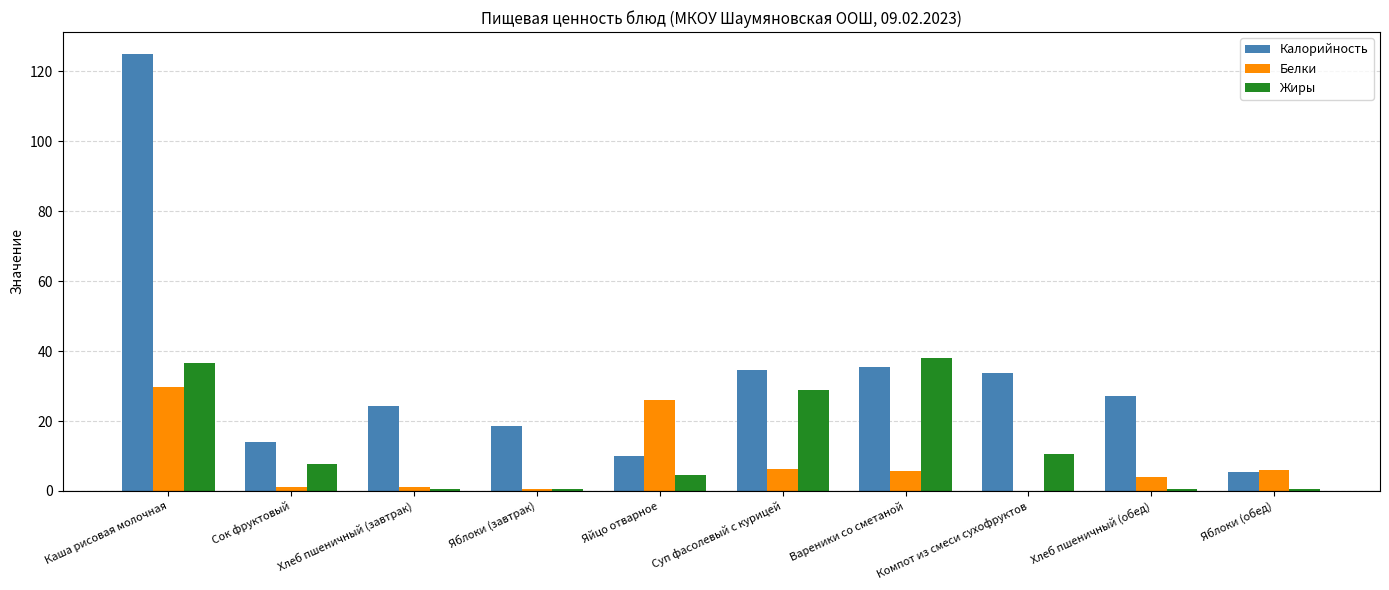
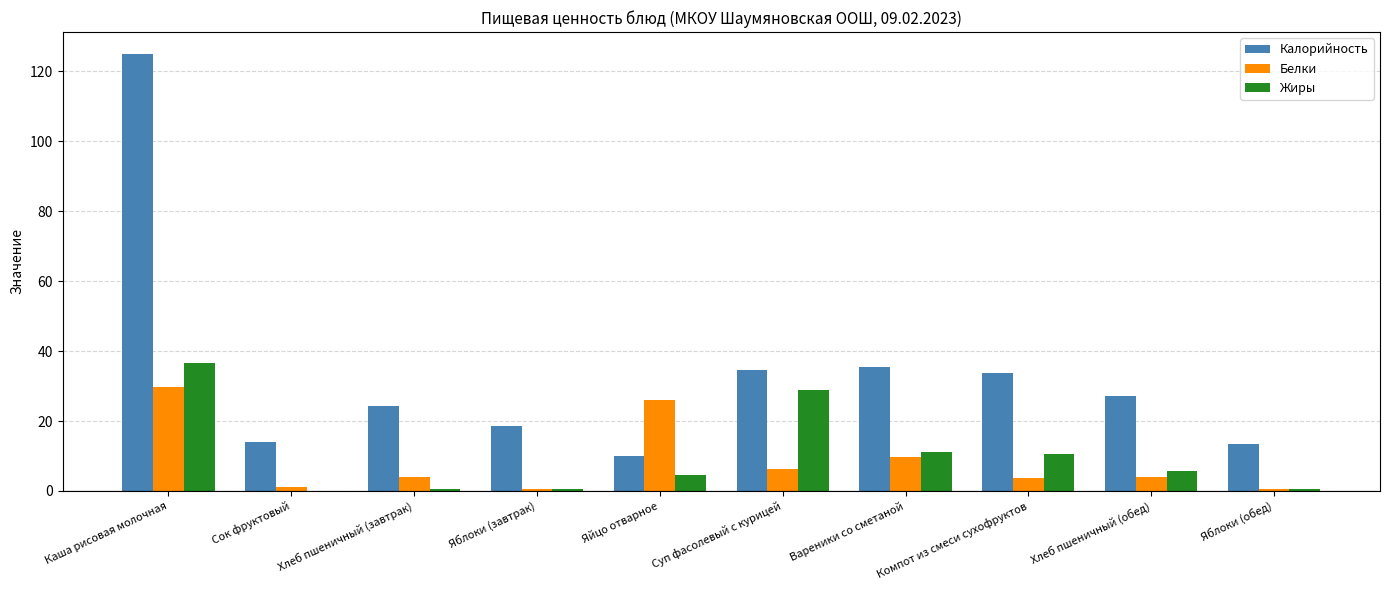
  {
    "Калорийность": {
      "Каша рисовая молочная": 125,
      "Сок фруктовый": 14,
      "Хлеб пшеничный (завтрак)": 24,
      "Яблоки (завтрак)": 19,
      "Яйцо отварное": 10,
      "Суп фасолевый с курицей": 35,
      "Вареники со сметаной": 36,
      "Компот из смеси сухофруктов": 34,
      "Хлеб пшеничный (обед)": 27,
-     "Яблоки (обед)": 5
+     "Яблоки (обед)": 13
    },
    "Белки": {
      "Каша рисовая молочная": 30,
      "Сок фруктовый": 1,
-     "Хлеб пшеничный (завтрак)": 1,
+     "Хлеб пшеничный (завтрак)": 4,
      "Яйцо отварное": 26,
      "Суп фасолевый с курицей": 6,
-     "Вареники со сметаной": 6,
-     "Компот из смеси сухофруктов": 0,
+     "Вареники со сметаной": 10,
+     "Компот из смеси сухофруктов": 4,
      "Хлеб пшеничный (обед)": 4,
-     "Яблоки (обед)": 6
+     "Яблоки (обед)": 1
    },
    "Жиры": {
      "Каша рисовая молочная": 37,
-     "Сок фруктовый": 8,
+     "Сок фруктовый": 0,
      "Яйцо отварное": 5,
      "Суп фасолевый с курицей": 29,
-     "Вареники со сметаной": 38,
+     "Вареники со сметаной": 11,
      "Компот из смеси сухофруктов": 11,
-     "Хлеб пшеничный (обед)": 0
+     "Хлеб пшеничный (обед)": 6
    }
  }
